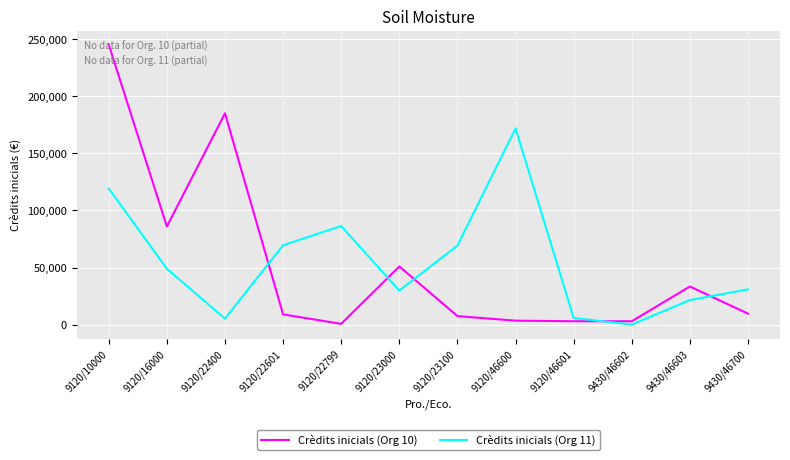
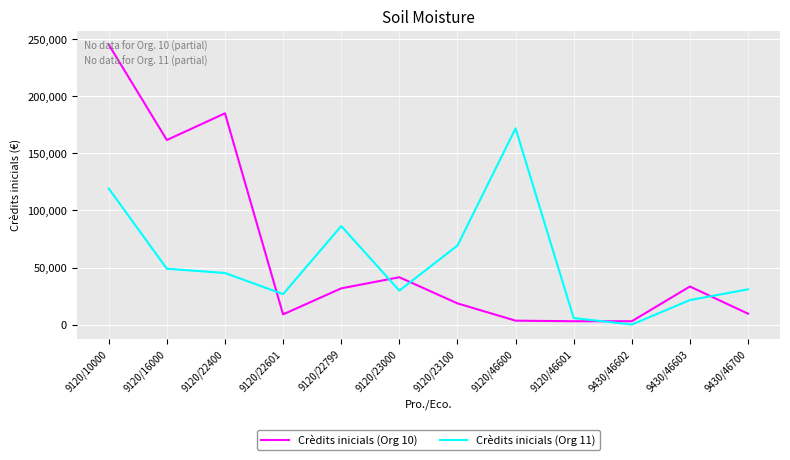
  {
    "Crèdits inicials (Org 10)": {
-     "9120/16000": "86,000",
+     "9120/16000": "162,000",
      "9120/22400": "185,000",
      "9120/22601": "9,000",
-     "9120/22799": "1,000",
-     "9120/23000": "51,000",
-     "9120/23100": "8,000",
+     "9120/22799": "32,000",
+     "9120/23000": "42,000",
+     "9120/23100": "19,000",
      "9120/46600": "4,000",
      "9120/46601": "3,000",
      "9430/46602": "3,000",
      "9430/46603": "33,000",
      "9430/46700": "10,000"
    },
    "Crèdits inicials (Org 11)": {
      "9120/10000": "119,000",
      "9120/16000": "49,000",
-     "9120/22400": "5,000",
-     "9120/22601": "69,000",
+     "9120/22400": "45,000",
+     "9120/22601": "27,000",
      "9120/22799": "86,000",
      "9120/23000": "30,000",
      "9120/23100": "69,000",
      "9120/46600": "172,000",
      "9120/46601": "6,000",
      "9430/46602": "0",
      "9430/46603": "22,000",
      "9430/46700": "31,000"
    }
  }
